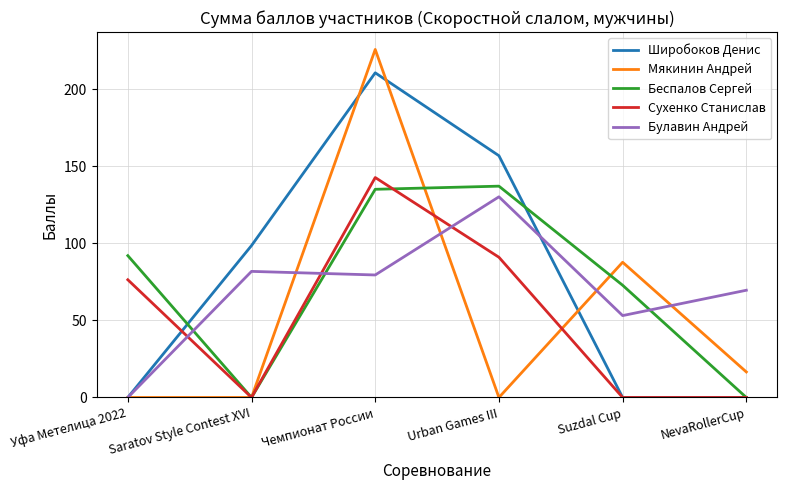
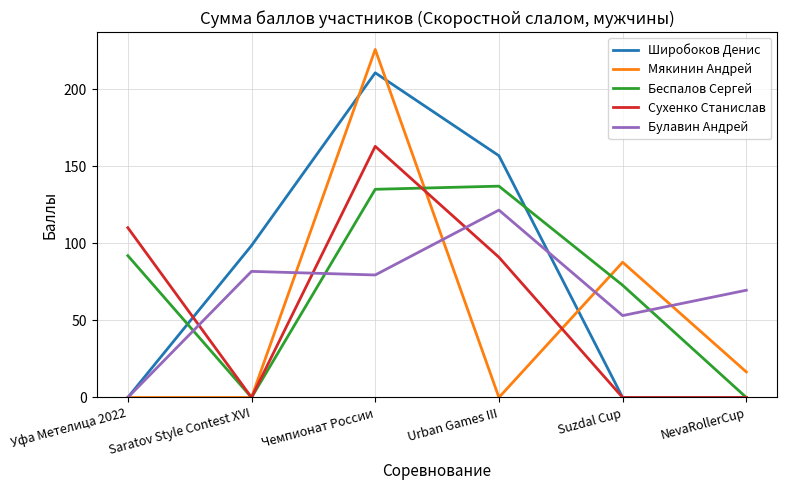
  {
    "Широбоков Денис": {
      "Saratov Style Contest XVI": 99,
      "Чемпионат России": 211,
      "Urban Games III": 157
    },
    "Мякинин Андрей": {
      "Чемпионат России": 226,
      "Urban Games III": 0,
      "Suzdal Cup": 88,
      "NevaRollerCup": 17
    },
    "Беспалов Сергей": {
      "Уфа Метелица 2022": 92,
      "Чемпионат России": 135,
      "Urban Games III": 137,
      "Suzdal Cup": 73
    },
    "Сухенко Станислав": {
-     "Уфа Метелица 2022": 76,
-     "Чемпионат России": 143,
+     "Уфа Метелица 2022": 110,
+     "Чемпионат России": 163,
      "Urban Games III": 91
    },
    "Булавин Андрей": {
      "Saratov Style Contest XVI": 82,
      "Чемпионат России": 80,
-     "Urban Games III": 130,
+     "Urban Games III": 122,
      "Suzdal Cup": 53,
      "NevaRollerCup": 70
    }
  }
